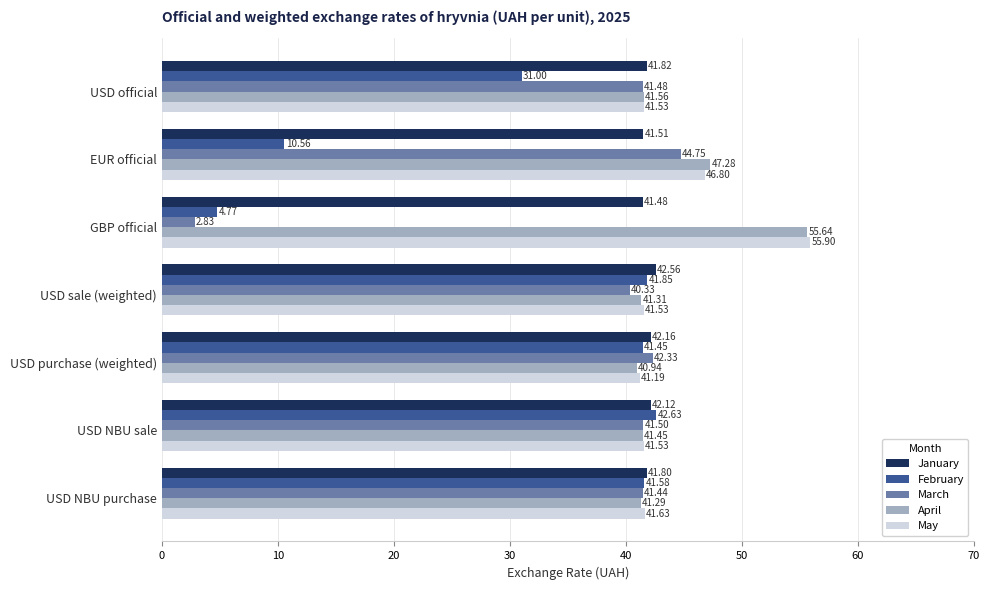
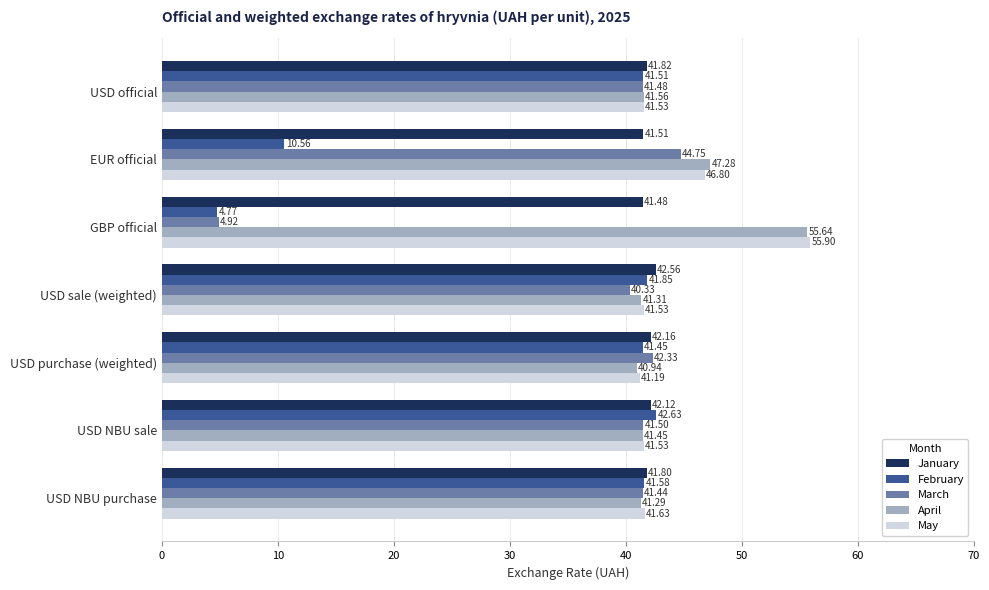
  {
    "January": {
      "USD official": 41.82,
      "EUR official": 41.51,
      "GBP official": 41.48,
      "USD sale (weighted)": 42.56,
      "USD purchase (weighted)": 42.16,
      "USD NBU sale": 42.12,
      "USD NBU purchase": 41.80
    },
    "February": {
-     "USD official": 31.00,
+     "USD official": 41.51,
      "EUR official": 10.56,
      "GBP official": 4.77,
      "USD sale (weighted)": 41.85,
      "USD purchase (weighted)": 41.45,
      "USD NBU sale": 42.63,
      "USD NBU purchase": 41.58
    },
    "March": {
      "USD official": 41.48,
      "EUR official": 44.75,
-     "GBP official": 2.83,
+     "GBP official": 4.92,
      "USD sale (weighted)": 40.33,
      "USD purchase (weighted)": 42.33,
      "USD NBU sale": 41.50,
      "USD NBU purchase": 41.44
    },
    "April": {
      "USD official": 41.56,
      "EUR official": 47.28,
      "GBP official": 55.64,
      "USD sale (weighted)": 41.31,
      "USD purchase (weighted)": 40.94,
      "USD NBU sale": 41.45,
      "USD NBU purchase": 41.29
    },
    "May": {
      "USD official": 41.53,
      "EUR official": 46.80,
      "GBP official": 55.90,
      "USD sale (weighted)": 41.53,
      "USD purchase (weighted)": 41.19,
      "USD NBU sale": 41.53,
      "USD NBU purchase": 41.63
    }
  }
